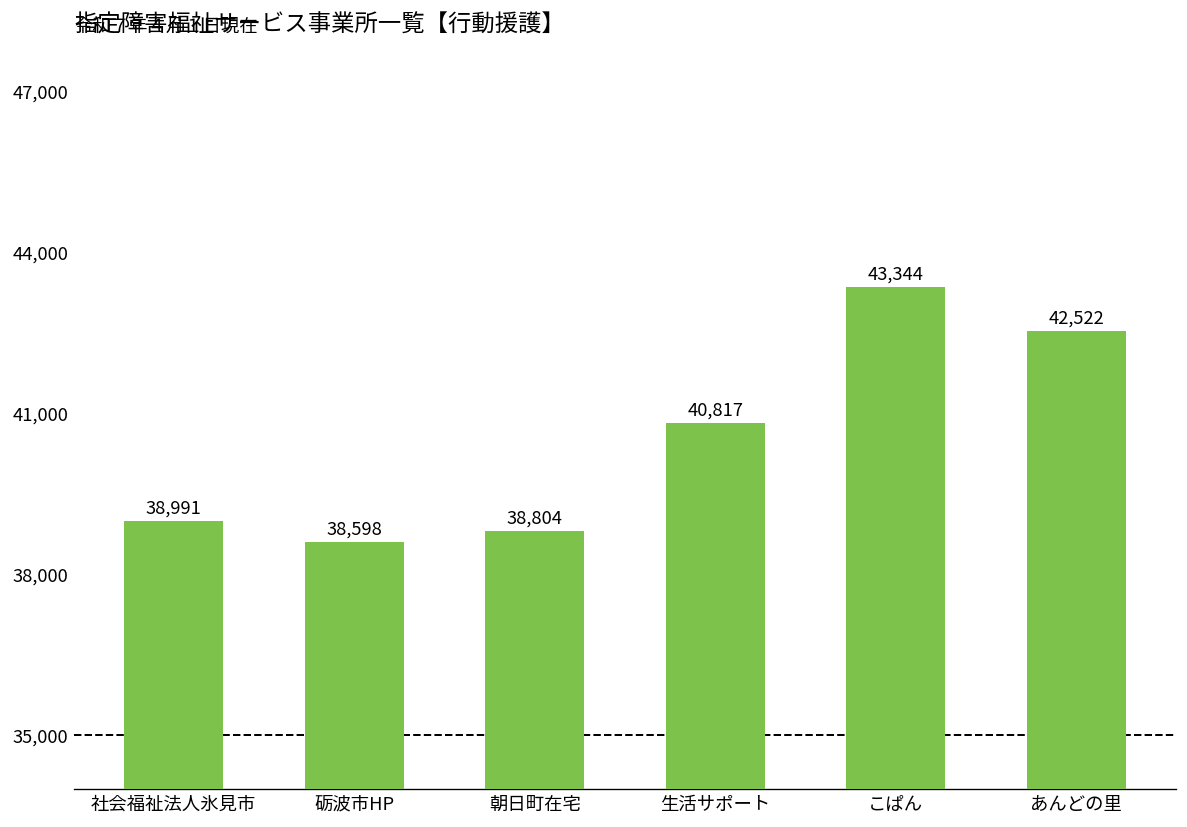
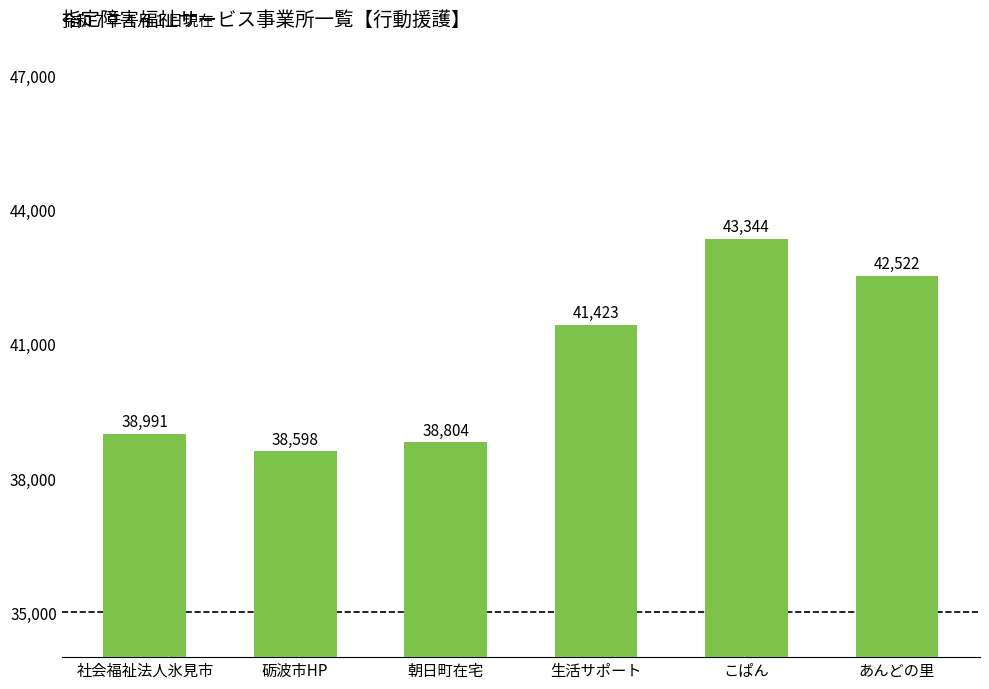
  {
    "社会福祉法人氷見市": "38,991",
    "砺波市HP": "38,598",
    "朝日町在宅": "38,804",
-   "生活サポート": "40,817",
+   "生活サポート": "41,423",
    "こぱん": "43,344",
    "あんどの里": "42,522"
  }
